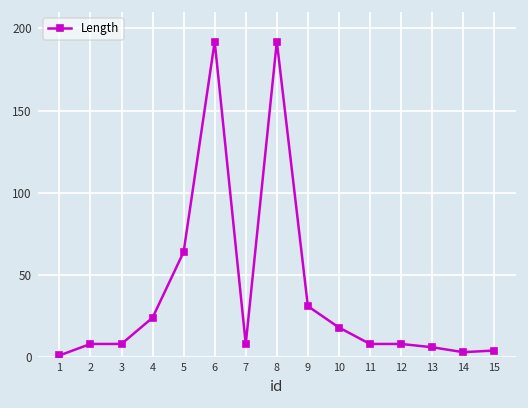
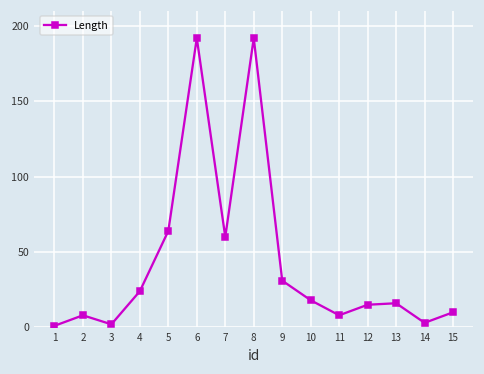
  {
    "1": 1,
    "2": 8,
-   "3": 8,
+   "3": 2,
    "4": 24,
    "5": 64,
    "6": 192,
-   "7": 8,
+   "7": 60,
    "8": 192,
    "9": 31,
    "10": 18,
    "11": 8,
-   "12": 8,
-   "13": 6,
+   "12": 15,
+   "13": 16,
    "14": 3,
-   "15": 4
+   "15": 10
  }
